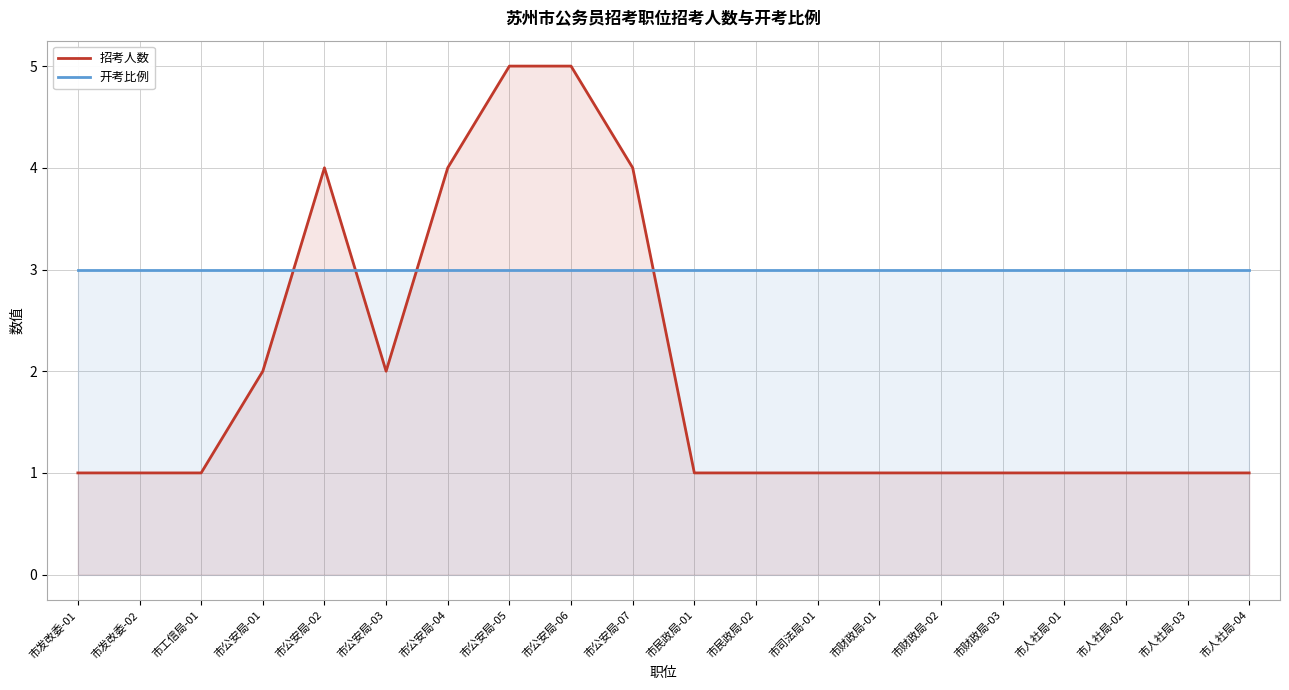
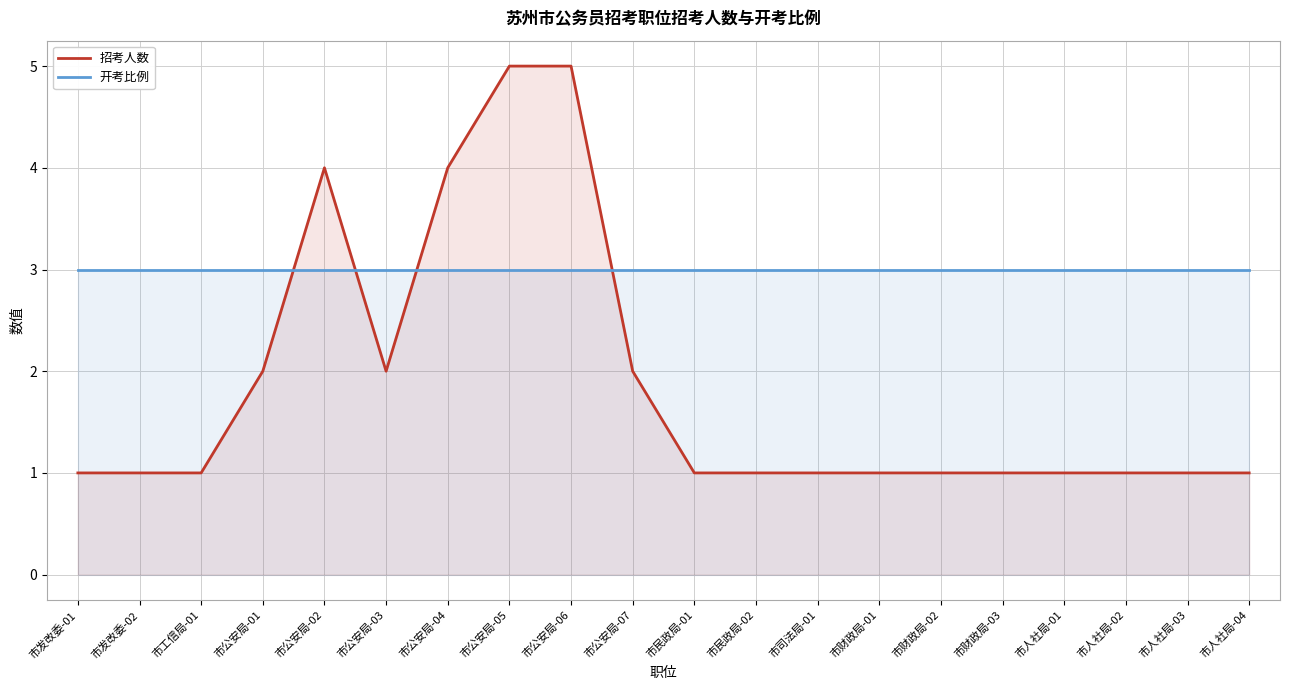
  {
    "招考人数": {
      "市发改委-01": 1,
      "市发改委-02": 1,
      "市工信局-01": 1,
      "市公安局-01": 2,
      "市公安局-02": 4,
      "市公安局-03": 2,
      "市公安局-04": 4,
      "市公安局-05": 5,
      "市公安局-06": 5,
-     "市公安局-07": 4,
+     "市公安局-07": 2,
      "市民政局-01": 1,
      "市民政局-02": 1,
      "市司法局-01": 1,
      "市财政局-01": 1,
      "市财政局-02": 1,
      "市财政局-03": 1,
      "市人社局-01": 1,
      "市人社局-02": 1,
      "市人社局-03": 1,
      "市人社局-04": 1
    },
    "开考比例": {
      "市发改委-01": 3,
      "市发改委-02": 3,
      "市工信局-01": 3,
      "市公安局-01": 3,
      "市公安局-02": 3,
      "市公安局-03": 3,
      "市公安局-04": 3,
      "市公安局-05": 3,
      "市公安局-06": 3,
      "市公安局-07": 3,
      "市民政局-01": 3,
      "市民政局-02": 3,
      "市司法局-01": 3,
      "市财政局-01": 3,
      "市财政局-02": 3,
      "市财政局-03": 3,
      "市人社局-01": 3,
      "市人社局-02": 3,
      "市人社局-03": 3,
      "市人社局-04": 3
    }
  }
